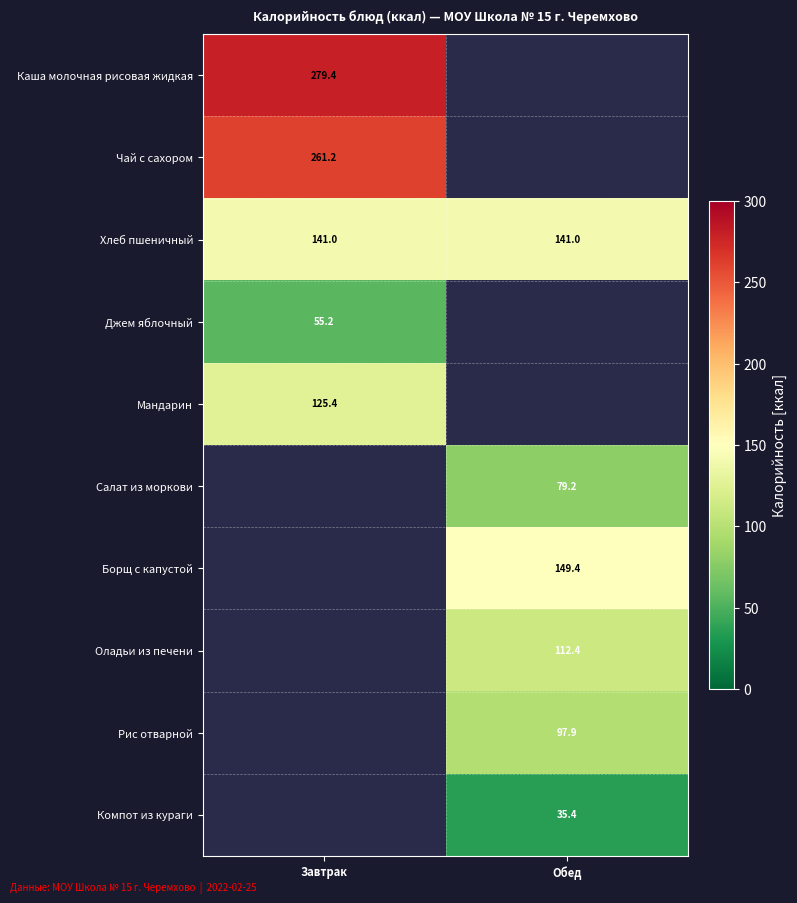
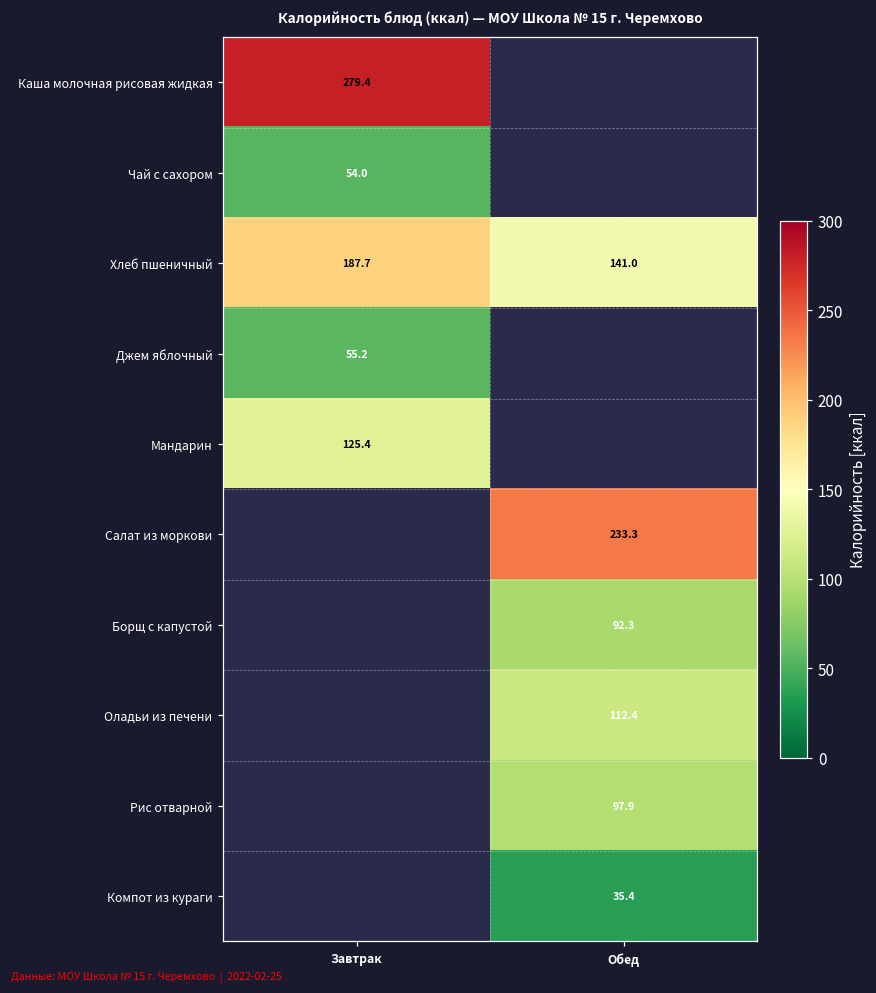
  {
    "Каша молочная рисовая жидкая": {
      "Завтрак": 279.4
    },
    "Чай с сахором": {
-     "Завтрак": 261.2
+     "Завтрак": 54.0
    },
    "Хлеб пшеничный": {
-     "Завтрак": 141.0,
+     "Завтрак": 187.7,
      "Обед": 141.0
    },
    "Джем яблочный": {
      "Завтрак": 55.2
    },
    "Мандарин": {
      "Завтрак": 125.4
    },
    "Салат из моркови": {
-     "Обед": 79.2
+     "Обед": 233.3
    },
    "Борщ с капустой": {
-     "Обед": 149.4
+     "Обед": 92.3
    },
    "Оладьи из печени": {
      "Обед": 112.4
    },
    "Рис отварной": {
      "Обед": 97.9
    },
    "Компот из кураги": {
      "Обед": 35.4
    }
  }
